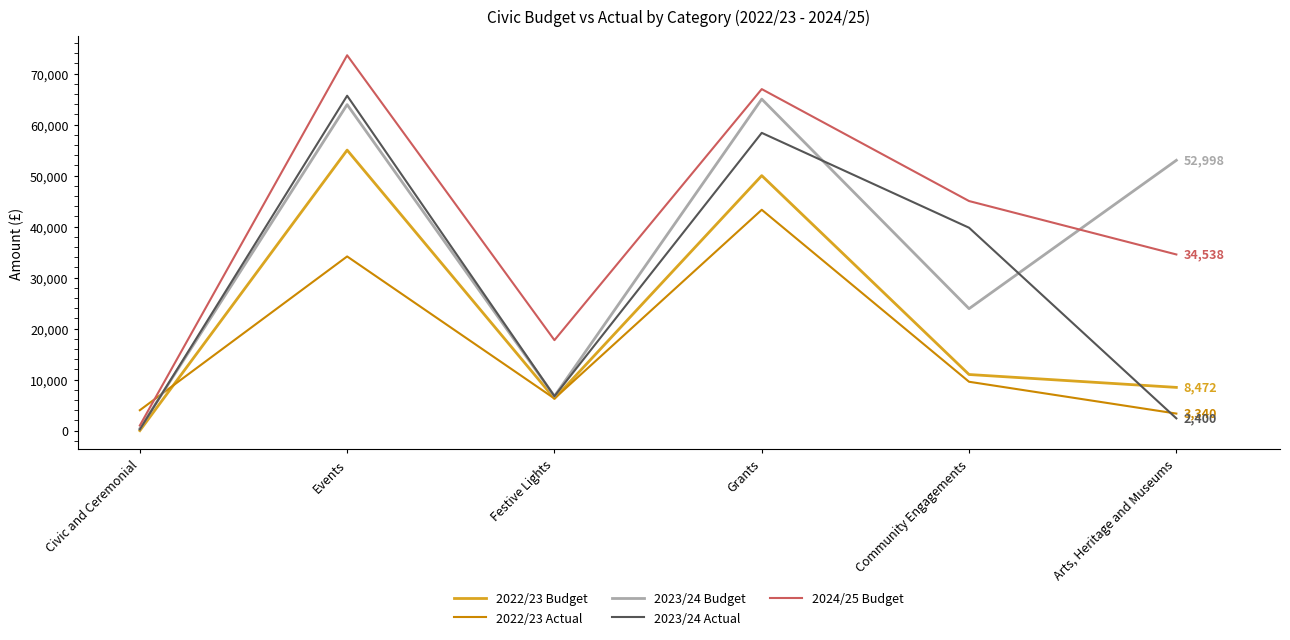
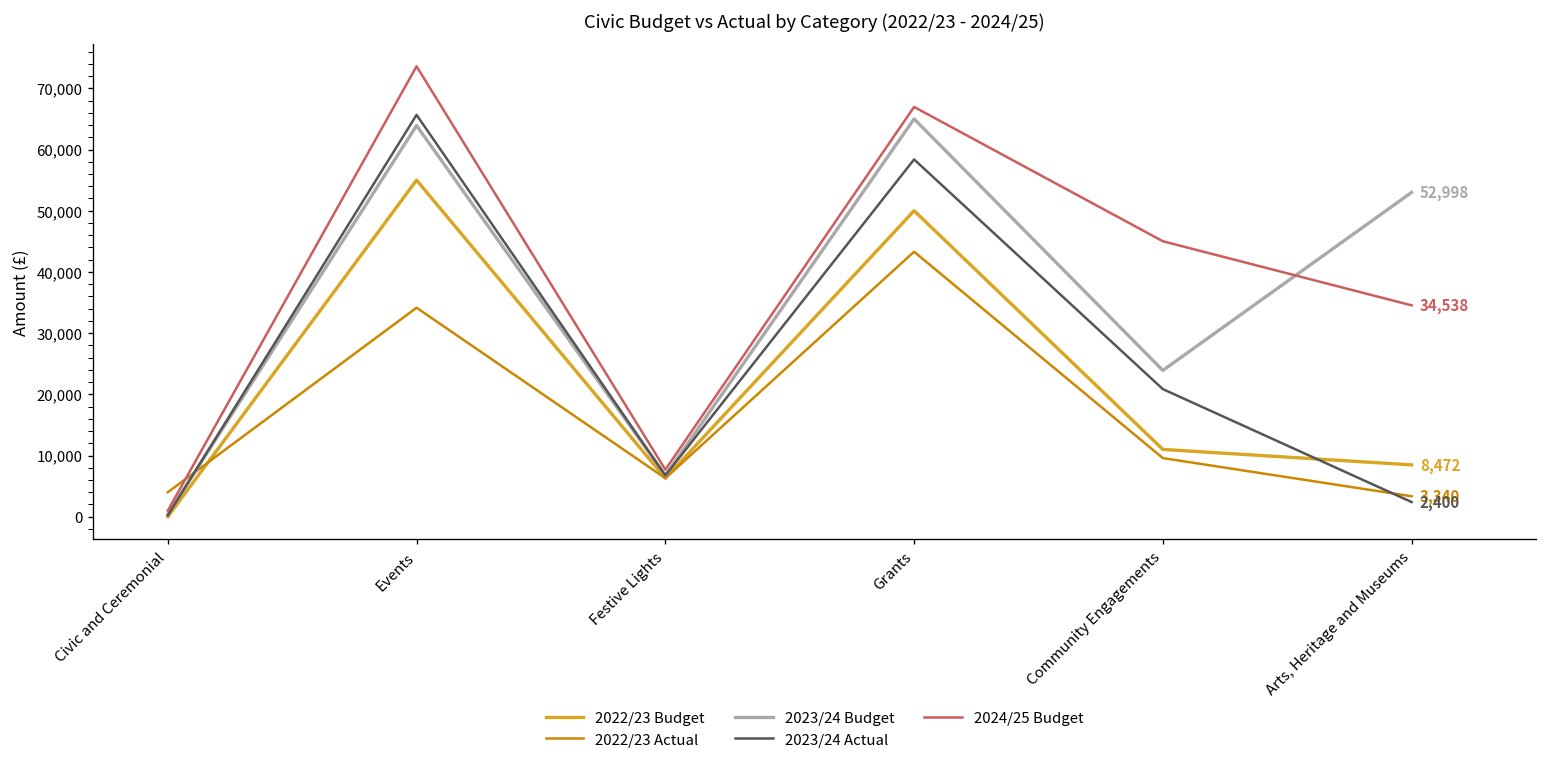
  {
    "2023/24 Budget": {
      "Arts, Heritage and Museums": "52,998"
    },
    "2023/24 Actual": {
      "Events": "66,000",
      "Grants": "58,000",
-     "Community Engagements": "40,000"
+     "Community Engagements": "21,000"
    },
    "2024/25 Budget": {
      "Civic and Ceremonial": "1,000",
      "Events": "74,000",
-     "Festive Lights": "18,000",
+     "Festive Lights": "8,000",
      "Grants": "67,000",
      "Community Engagements": "45,000"
    }
  }
